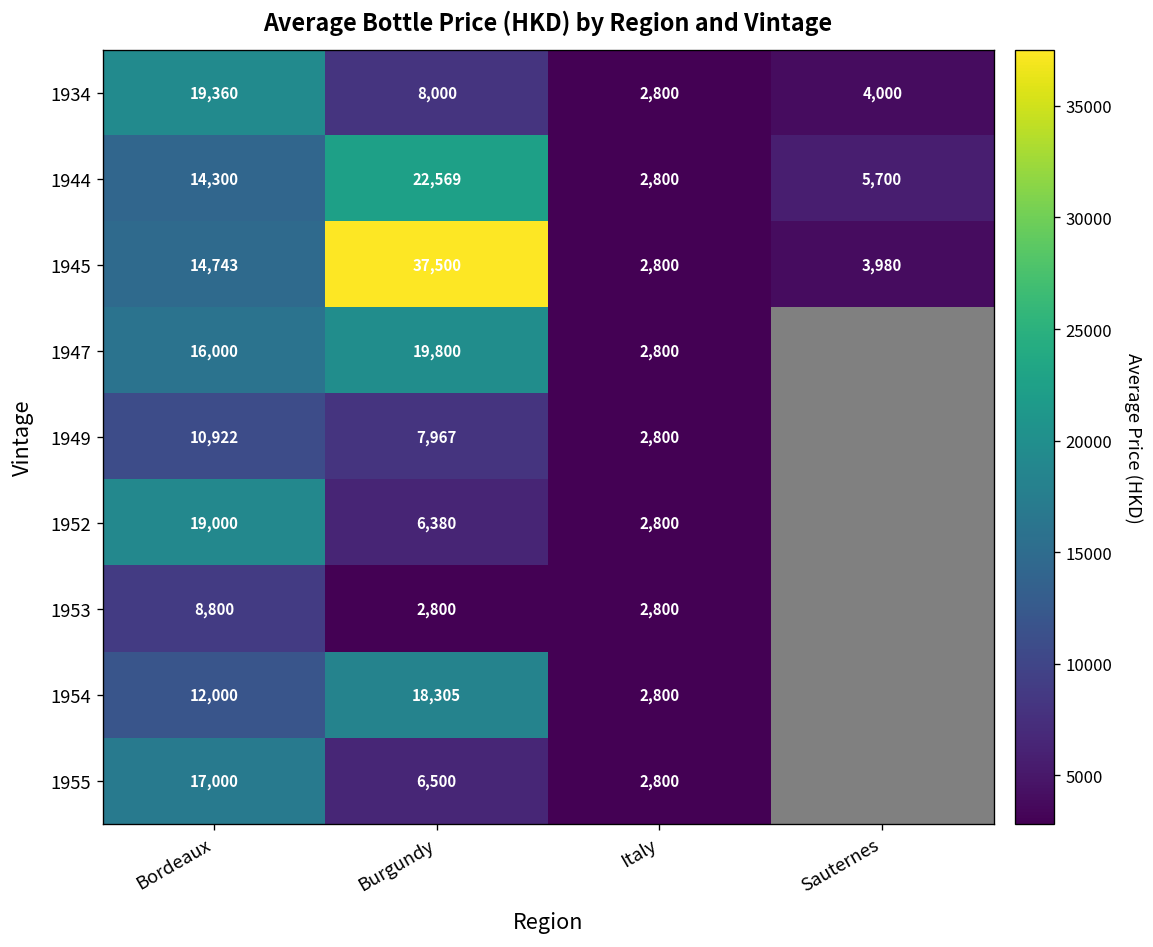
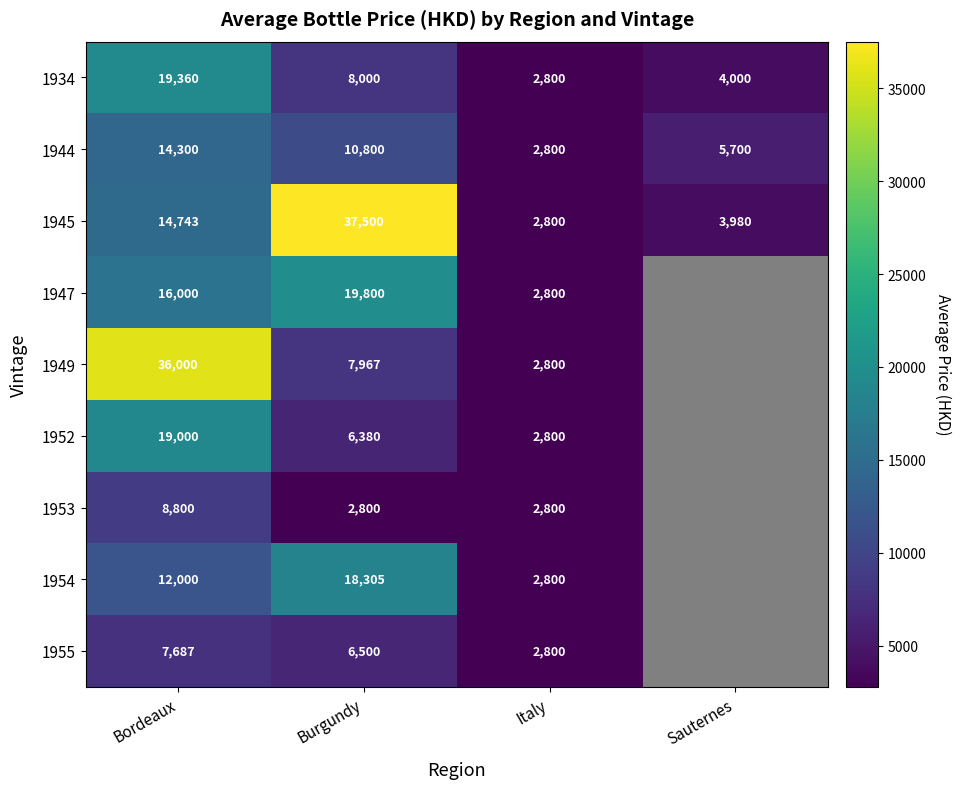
  {
    "1934": {
      "Bordeaux": "19,360",
      "Burgundy": "8,000",
      "Italy": "2,800",
      "Sauternes": "4,000"
    },
    "1944": {
      "Bordeaux": "14,300",
-     "Burgundy": "22,569",
+     "Burgundy": "10,800",
      "Italy": "2,800",
      "Sauternes": "5,700"
    },
    "1945": {
      "Bordeaux": "14,743",
      "Burgundy": "37,500",
      "Italy": "2,800",
      "Sauternes": "3,980"
    },
    "1947": {
      "Bordeaux": "16,000",
      "Burgundy": "19,800",
      "Italy": "2,800"
    },
    "1949": {
-     "Bordeaux": "10,922",
+     "Bordeaux": "36,000",
      "Burgundy": "7,967",
      "Italy": "2,800"
    },
    "1952": {
      "Bordeaux": "19,000",
      "Burgundy": "6,380",
      "Italy": "2,800"
    },
    "1953": {
      "Bordeaux": "8,800",
      "Burgundy": "2,800",
      "Italy": "2,800"
    },
    "1954": {
      "Bordeaux": "12,000",
      "Burgundy": "18,305",
      "Italy": "2,800"
    },
    "1955": {
-     "Bordeaux": "17,000",
+     "Bordeaux": "7,687",
      "Burgundy": "6,500",
      "Italy": "2,800"
    }
  }
